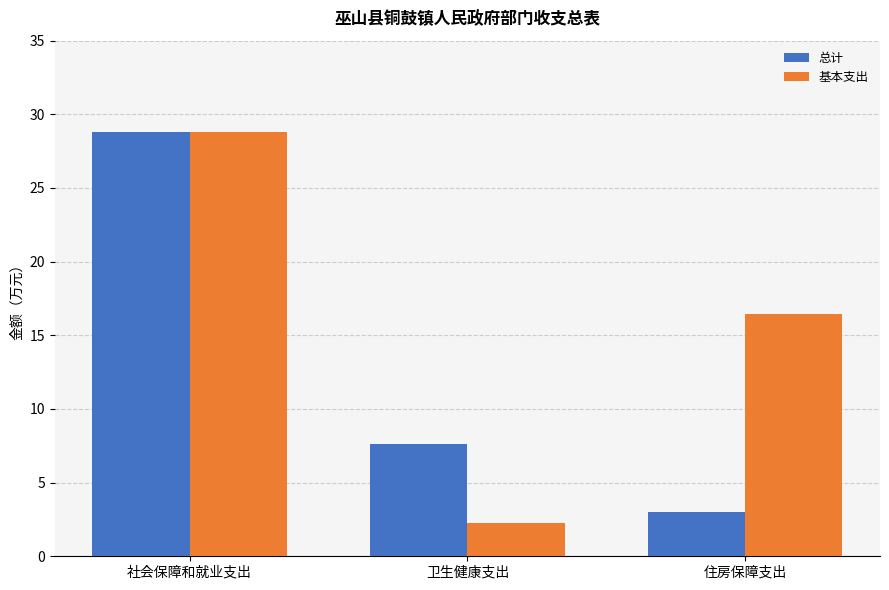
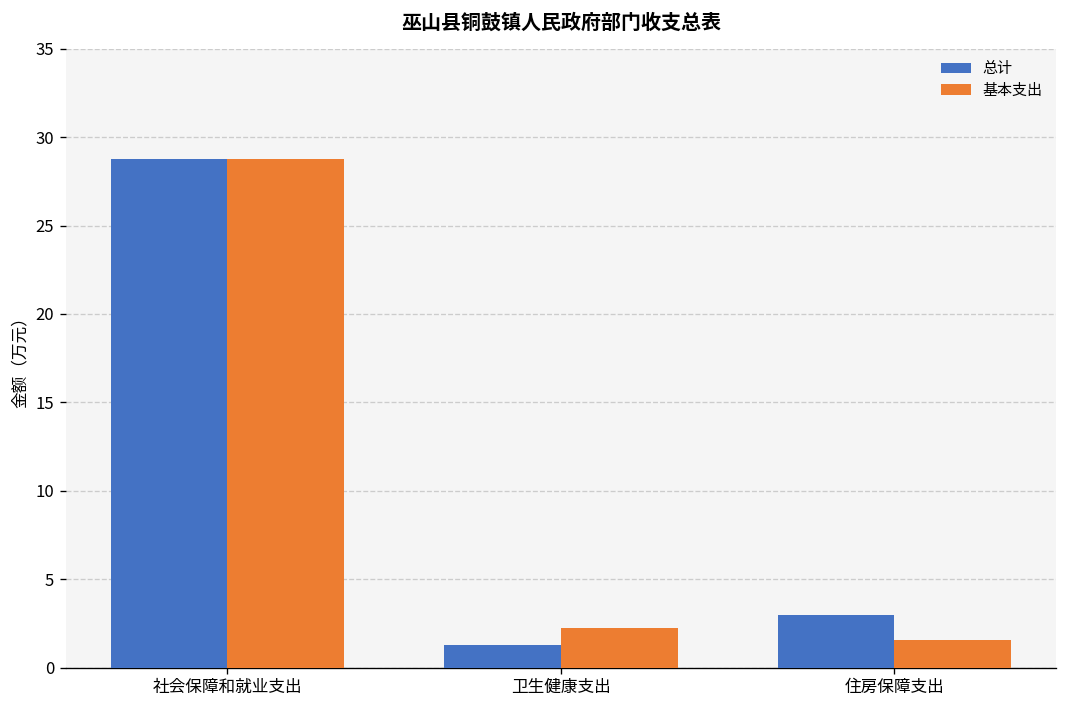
  {
    "总计": {
      "社会保障和就业支出": 28.8,
-     "卫生健康支出": 7.6,
+     "卫生健康支出": 1.3,
      "住房保障支出": 3.0
    },
    "基本支出": {
      "社会保障和就业支出": 28.8,
      "卫生健康支出": 2.2,
-     "住房保障支出": 16.5
+     "住房保障支出": 1.5
    }
  }
